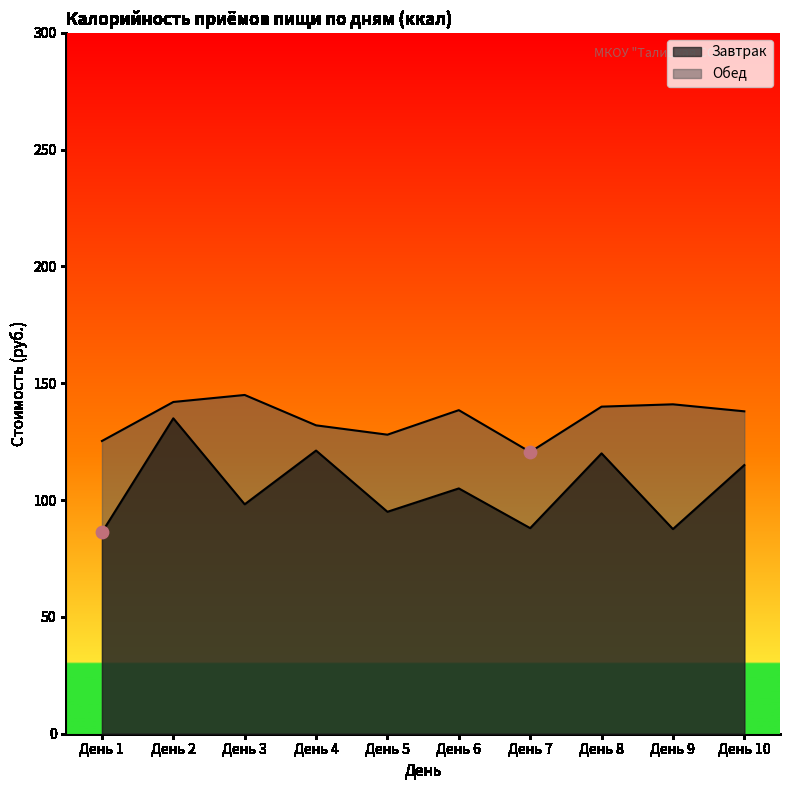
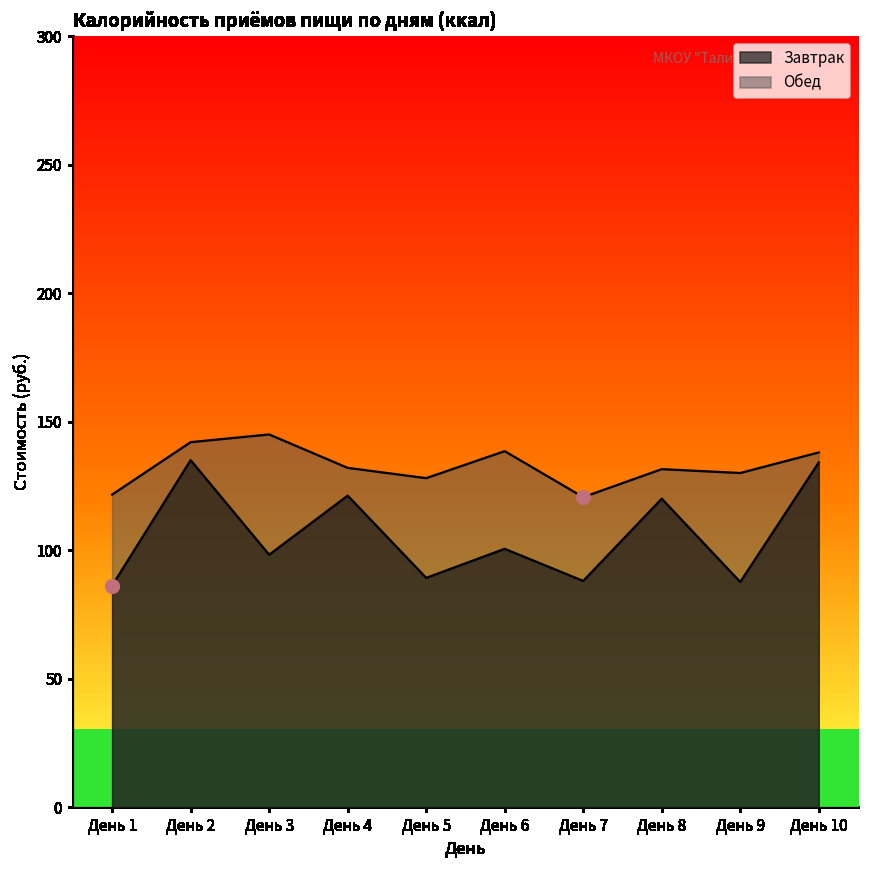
  {
    "Завтрак": {
      "День 2": 135,
      "День 3": 98,
      "День 4": 121,
-     "День 5": 95,
-     "День 6": 105,
+     "День 5": 89,
+     "День 6": 101,
      "День 7": 88,
      "День 8": 120,
      "День 9": 88,
-     "День 10": 115
+     "День 10": 134
    },
    "Обед": {
-     "День 1": 125,
+     "День 1": 122,
      "День 2": 142,
      "День 3": 145,
      "День 4": 132,
      "День 5": 128,
      "День 6": 139,
-     "День 8": 140,
-     "День 9": 141,
+     "День 8": 132,
+     "День 9": 130,
      "День 10": 138
    }
  }
